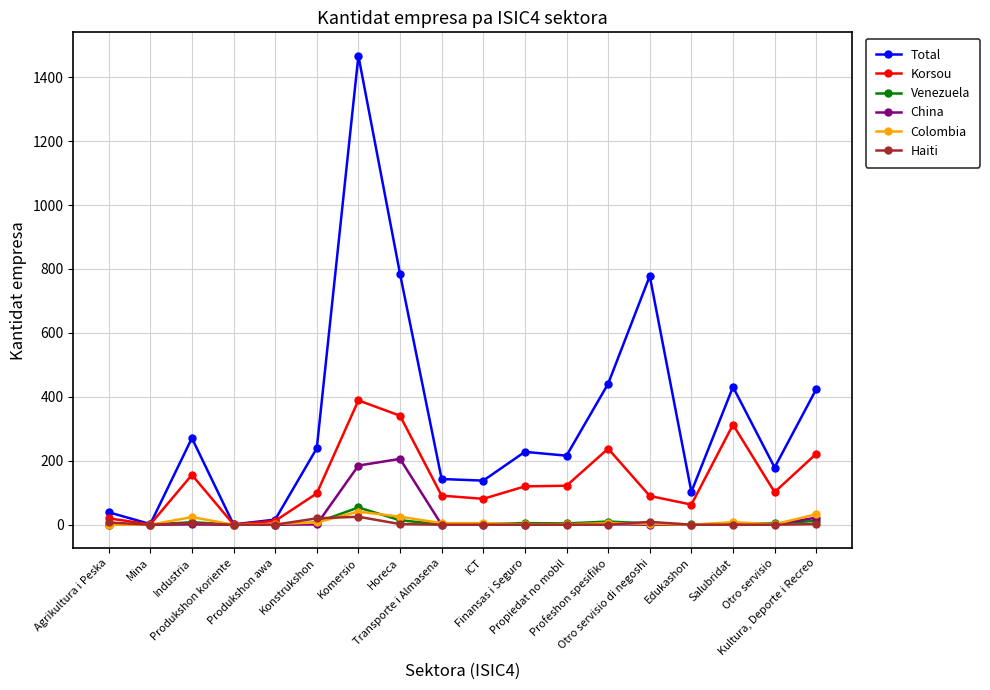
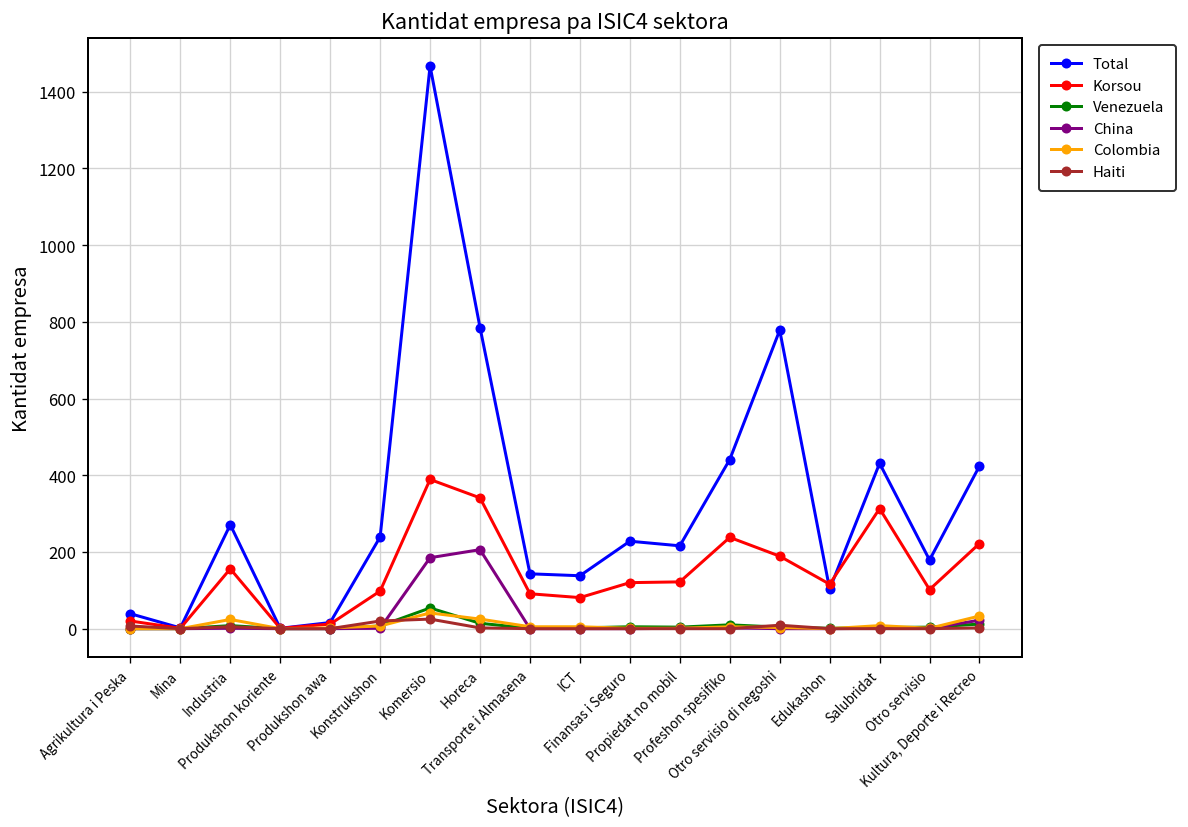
  {
    "Total": {
      "Agrikultura i Peska": 40,
      "Industria": 270,
      "Konstrukshon": 240,
      "Komersio": 1470,
      "Horeca": 790,
      "Transporte i Almasena": 140,
      "ICT": 140,
      "Finansas i Seguro": 230,
      "Propiedat no mobil": 220,
      "Profeshon spesifiko": 440,
      "Otro servisio di negoshi": 780,
      "Edukashon": 100,
      "Salubridat": 430,
      "Otro servisio": 180,
      "Kultura, Deporte i Recreo": 420
    },
    "Korsou": {
      "Agrikultura i Peska": 20,
      "Industria": 160,
      "Konstrukshon": 100,
      "Komersio": 390,
      "Horeca": 340,
      "Transporte i Almasena": 90,
      "ICT": 80,
      "Finansas i Seguro": 120,
      "Propiedat no mobil": 120,
      "Profeshon spesifiko": 240,
-     "Otro servisio di negoshi": 90,
-     "Edukashon": 60,
+     "Otro servisio di negoshi": 190,
+     "Edukashon": 120,
      "Salubridat": 310,
      "Otro servisio": 100,
      "Kultura, Deporte i Recreo": 220
    },
    "Venezuela": {
      "Komersio": 50,
      "Horeca": 10,
      "Kultura, Deporte i Recreo": 10
    },
    "China": {
      "Komersio": 190,
      "Horeca": 210,
      "Kultura, Deporte i Recreo": 20
    },
    "Colombia": {
      "Industria": 20,
      "Komersio": 40,
      "Horeca": 30,
      "Kultura, Deporte i Recreo": 30
    },
    "Haiti": {
      "Konstrukshon": 20,
      "Komersio": 30,
      "Horeca": 0,
      "Kultura, Deporte i Recreo": 0
    }
  }
